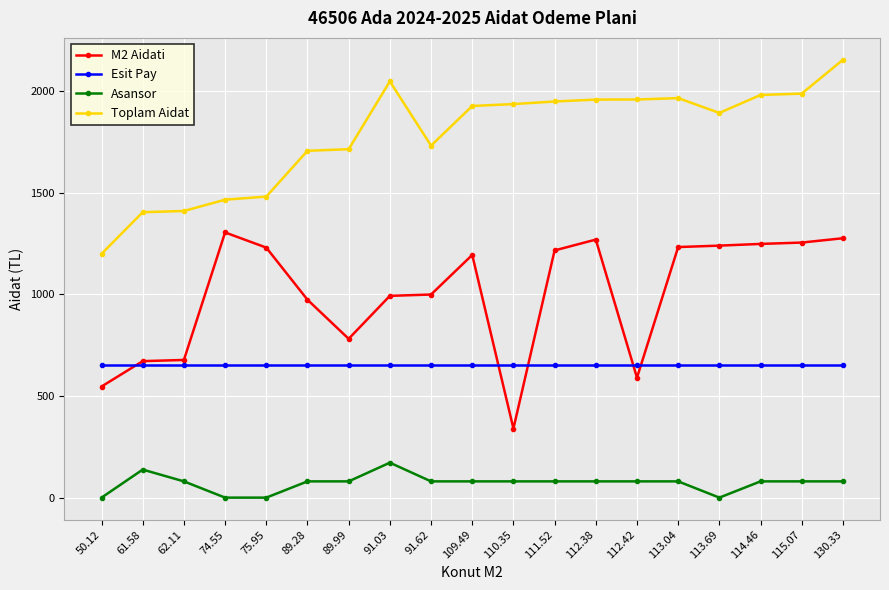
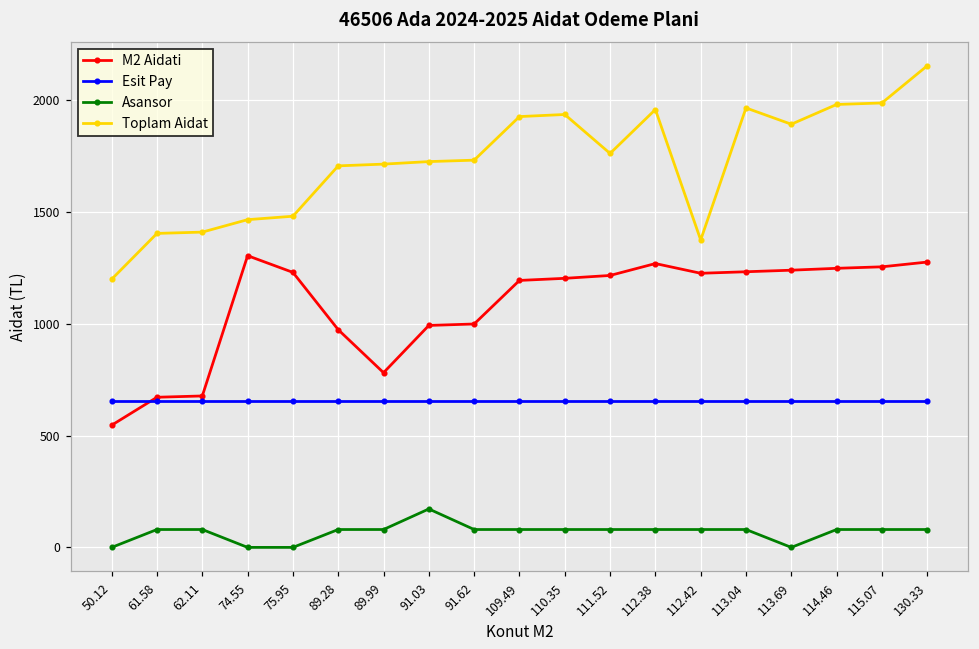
  {
    "M2 Aidati": {
      "50.12": 550,
      "61.58": 670,
      "62.11": 680,
      "74.55": 1310,
      "75.95": 1230,
      "89.28": 970,
      "89.99": 780,
      "91.03": 990,
      "91.62": 1000,
      "109.49": 1190,
-     "110.35": 340,
+     "110.35": 1200,
      "111.52": 1220,
      "112.38": 1270,
-     "112.42": 590,
+     "112.42": 1230,
      "113.04": 1230,
      "113.69": 1240,
      "114.46": 1250,
      "115.07": 1260,
      "130.33": 1280
    },
    "Esit Pay": {
      "50.12": 650,
      "61.58": 650,
      "62.11": 650,
      "74.55": 650,
      "75.95": 650,
      "89.28": 650,
      "89.99": 650,
      "91.03": 650,
      "91.62": 650,
      "109.49": 650,
      "110.35": 650,
      "111.52": 650,
      "112.38": 650,
      "112.42": 650,
      "113.04": 650,
      "113.69": 650,
      "114.46": 650,
      "115.07": 650,
      "130.33": 650
    },
    "Asansor": {
      "50.12": 0,
-     "61.58": 140,
+     "61.58": 80,
      "62.11": 80,
      "74.55": 0,
      "75.95": 0,
      "89.28": 80,
      "89.99": 80,
      "91.03": 170,
      "91.62": 80,
      "109.49": 80,
      "110.35": 80,
      "111.52": 80,
      "112.38": 80,
      "112.42": 80,
      "113.04": 80,
      "113.69": 0,
      "114.46": 80,
      "115.07": 80,
      "130.33": 80
    },
    "Toplam Aidat": {
      "50.12": 1200,
      "61.58": 1400,
      "62.11": 1410,
      "74.55": 1470,
      "75.95": 1480,
      "89.28": 1710,
      "89.99": 1710,
-     "91.03": 2050,
+     "91.03": 1730,
      "91.62": 1730,
      "109.49": 1930,
      "110.35": 1940,
-     "111.52": 1950,
+     "111.52": 1760,
      "112.38": 1960,
-     "112.42": 1960,
+     "112.42": 1380,
      "113.04": 1970,
      "113.69": 1890,
      "114.46": 1980,
      "115.07": 1990,
      "130.33": 2160
    }
  }
